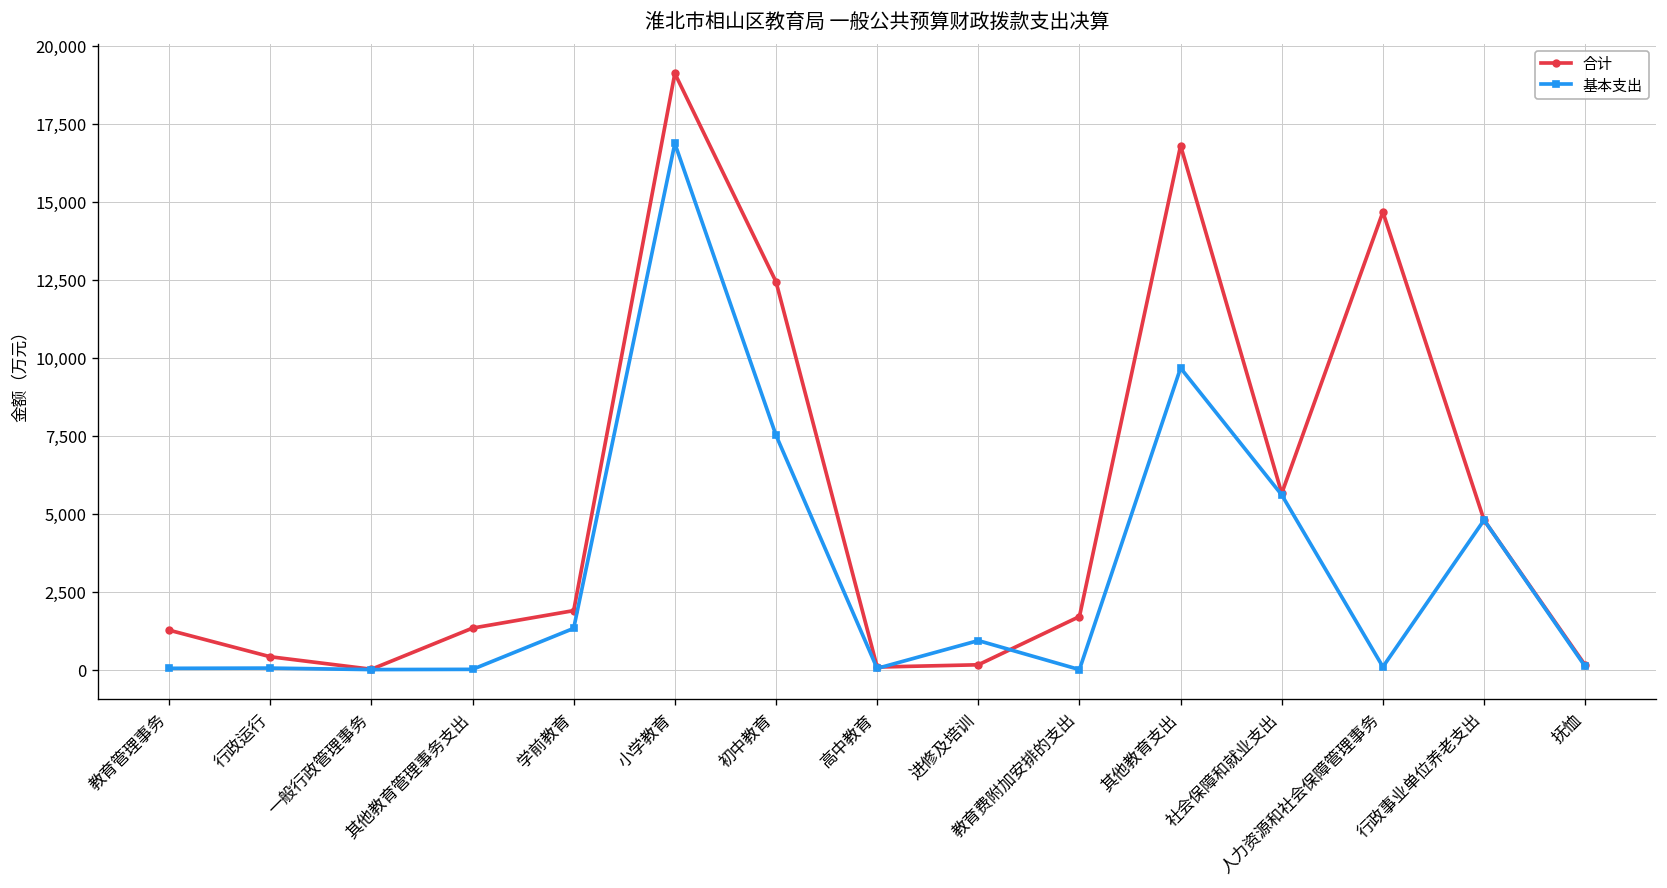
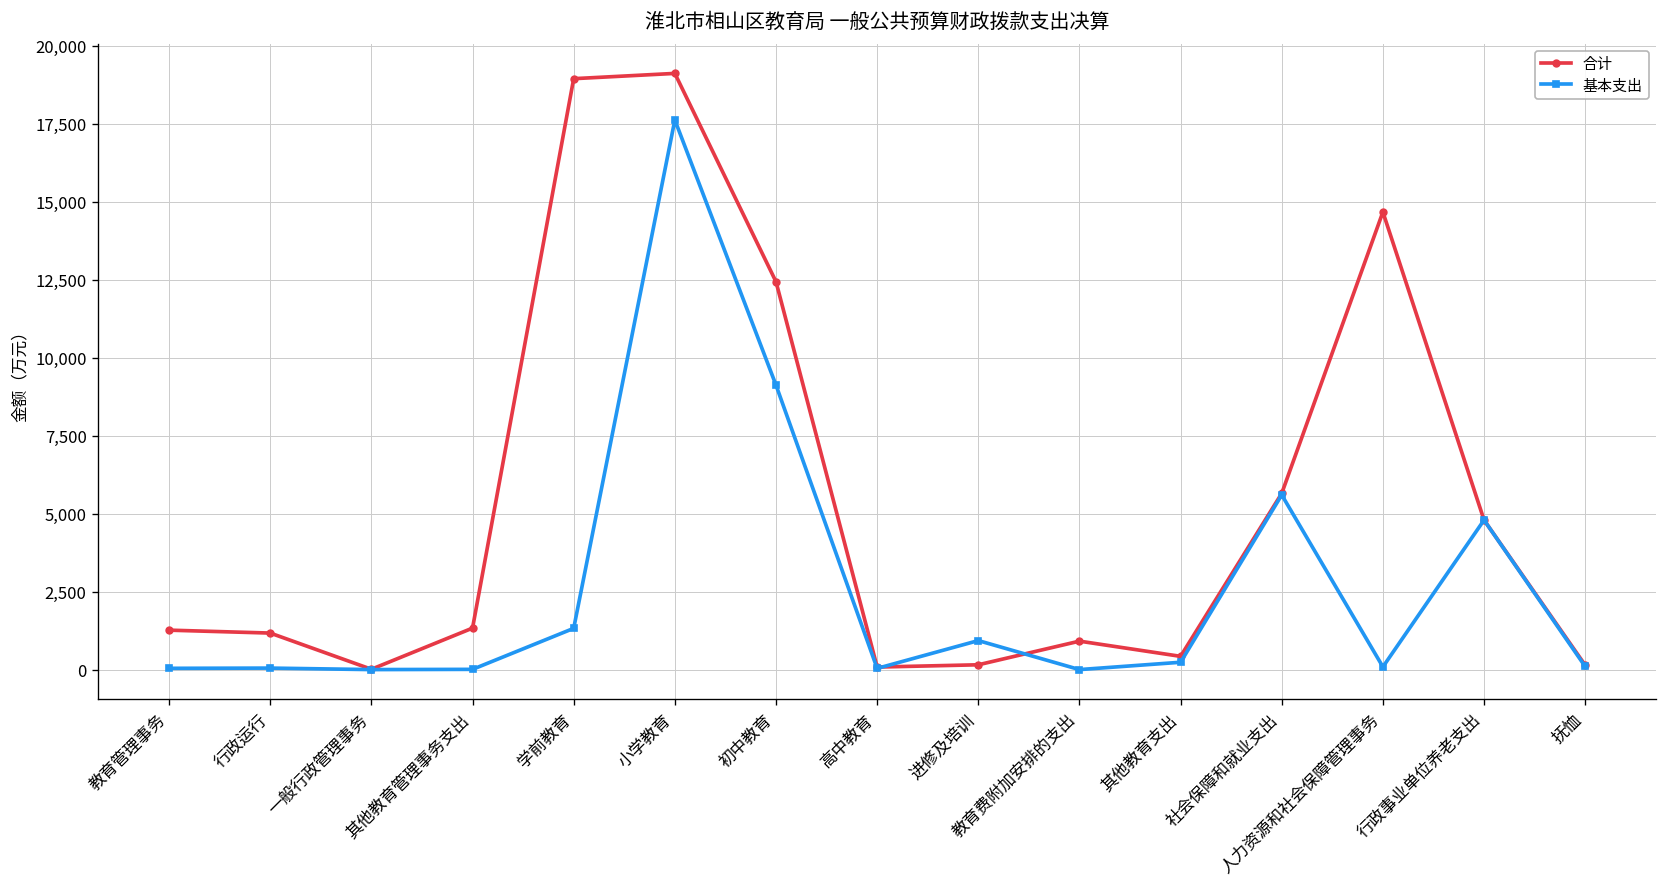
  {
    "合计": {
      "教育管理事务": "1,300",
-     "行政运行": "400",
+     "行政运行": "1,200",
      "其他教育管理事务支出": "1,300",
-     "学前教育": "1,900",
+     "学前教育": "19,000",
      "小学教育": "19,100",
      "初中教育": "12,400",
      "进修及培训": "200",
-     "教育费附加安排的支出": "1,700",
-     "其他教育支出": "16,800",
+     "教育费附加安排的支出": "900",
+     "其他教育支出": "400",
      "人力资源和社会保障管理事务": "14,700"
    },
    "基本支出": {
      "教育管理事务": "0",
      "行政运行": "0",
      "其他教育管理事务支出": "0",
      "学前教育": "1,300",
-     "小学教育": "16,900",
-     "初中教育": "7,500",
+     "小学教育": "17,600",
+     "初中教育": "9,100",
      "进修及培训": "900",
      "教育费附加安排的支出": "0",
-     "其他教育支出": "9,700",
+     "其他教育支出": "200",
      "人力资源和社会保障管理事务": "100"
    }
  }
